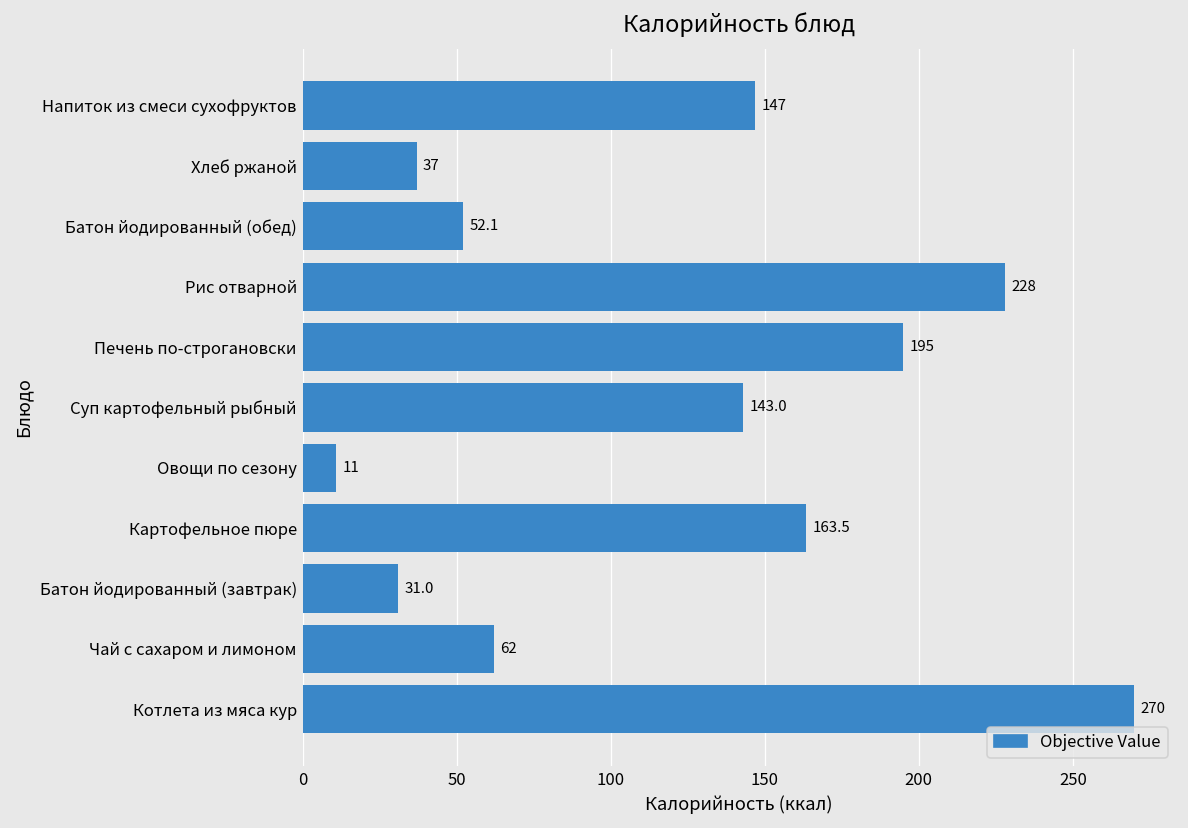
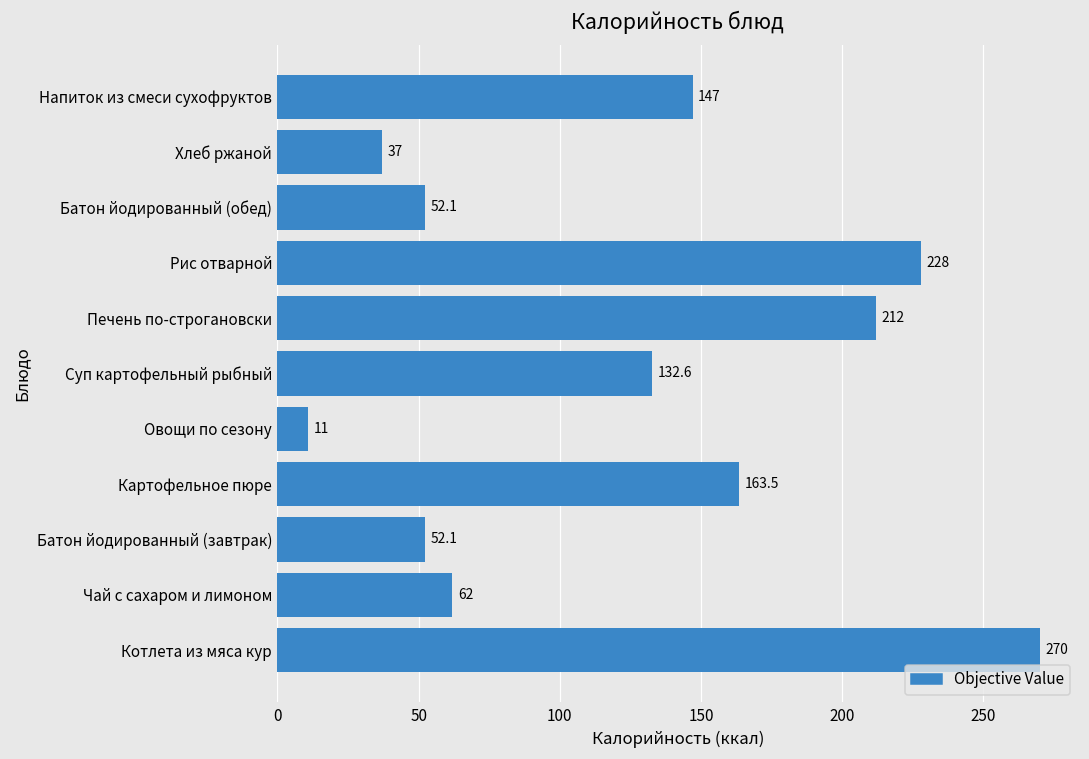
  {
    "Напиток из смеси сухофруктов": 147,
    "Хлеб ржаной": 37,
    "Батон йодированный (обед)": 52.1,
    "Рис отварной": 228,
-   "Печень по-строгановски": 195,
-   "Суп картофельный рыбный": 143.0,
+   "Печень по-строгановски": 212,
+   "Суп картофельный рыбный": 132.6,
    "Овощи по сезону": 11,
    "Картофельное пюре": 163.5,
-   "Батон йодированный (завтрак)": 31.0,
+   "Батон йодированный (завтрак)": 52.1,
    "Чай с сахаром и лимоном": 62,
    "Котлета из мяса кур": 270
  }
